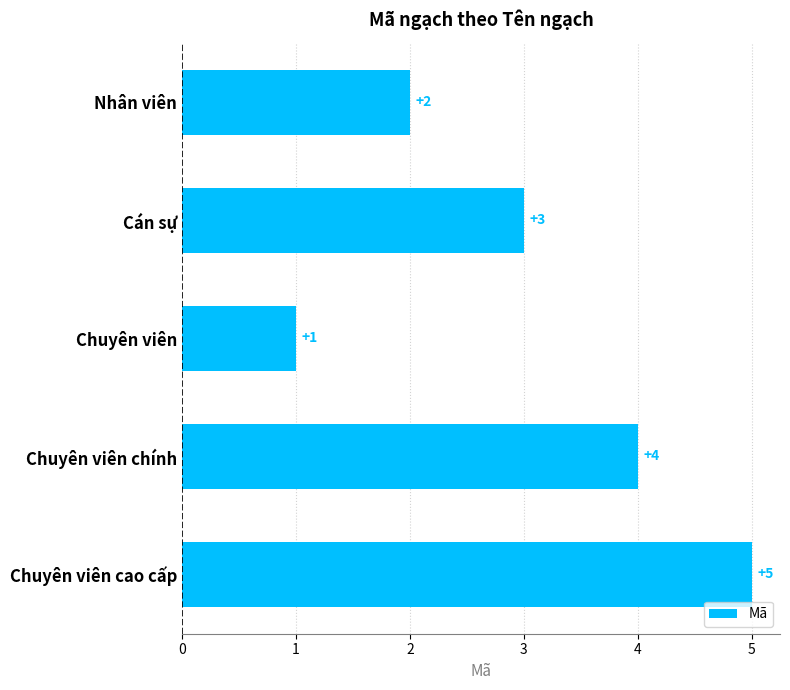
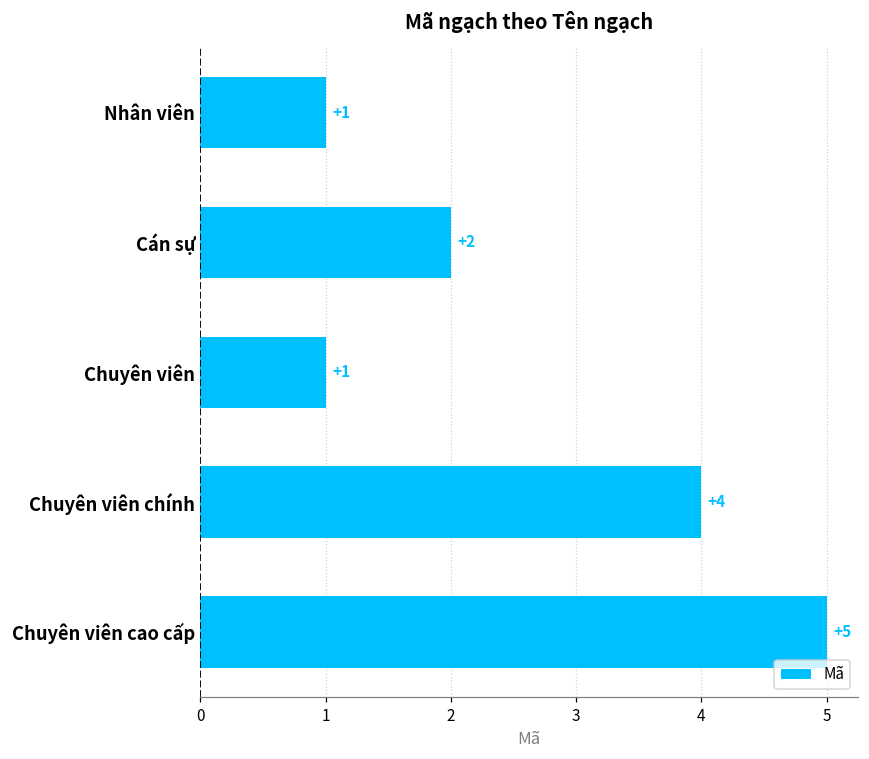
  {
-   "Nhân viên": "+2",
-   "Cán sự": "+3",
+   "Nhân viên": "+1",
+   "Cán sự": "+2",
    "Chuyên viên": "+1",
    "Chuyên viên chính": "+4",
    "Chuyên viên cao cấp": "+5"
  }
